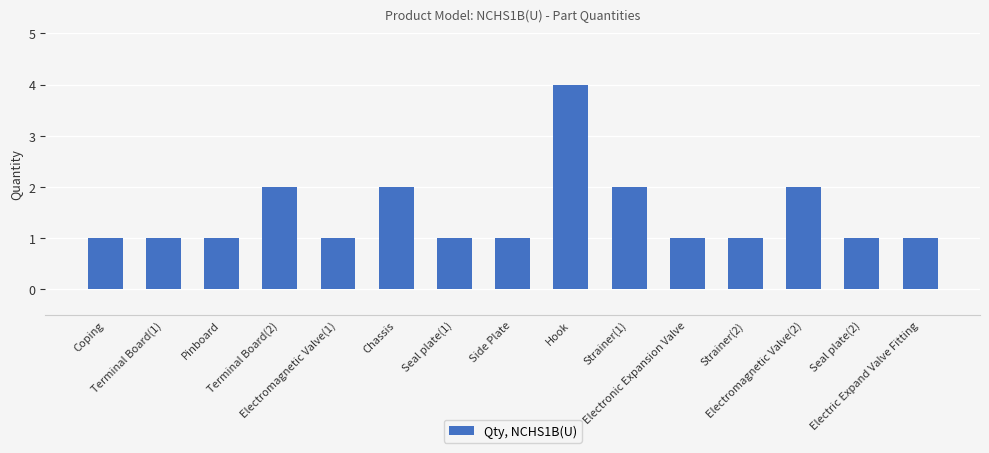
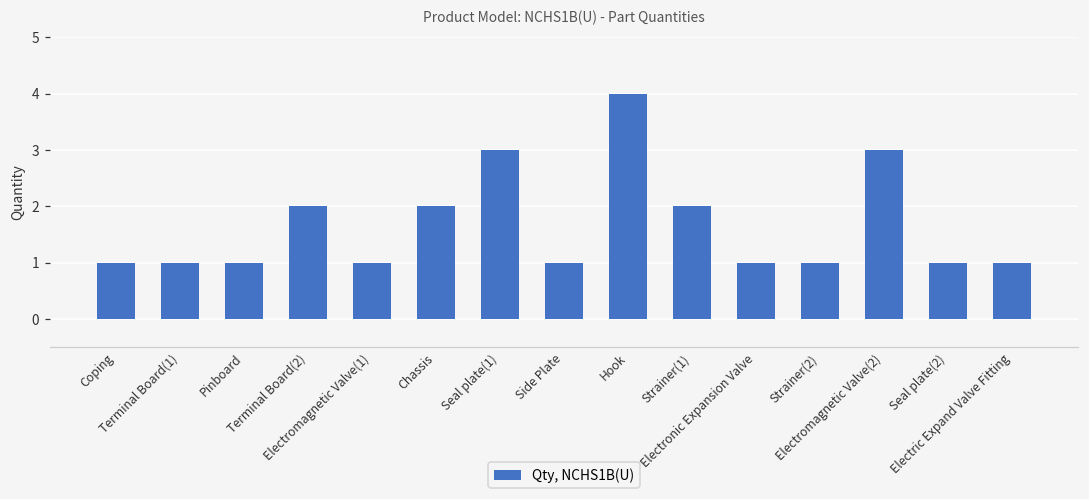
  {
    "Coping": 1,
    "Terminal Board(1)": 1,
    "Pinboard": 1,
    "Terminal Board(2)": 2,
    "Electromagnetic Valve(1)": 1,
    "Chassis": 2,
-   "Seal plate(1)": 1,
+   "Seal plate(1)": 3,
    "Side Plate": 1,
    "Hook": 4,
    "Strainer(1)": 2,
    "Electronic Expansion Valve": 1,
    "Strainer(2)": 1,
-   "Electromagnetic Valve(2)": 2,
+   "Electromagnetic Valve(2)": 3,
    "Seal plate(2)": 1,
    "Electric Expand Valve Fitting": 1
  }
